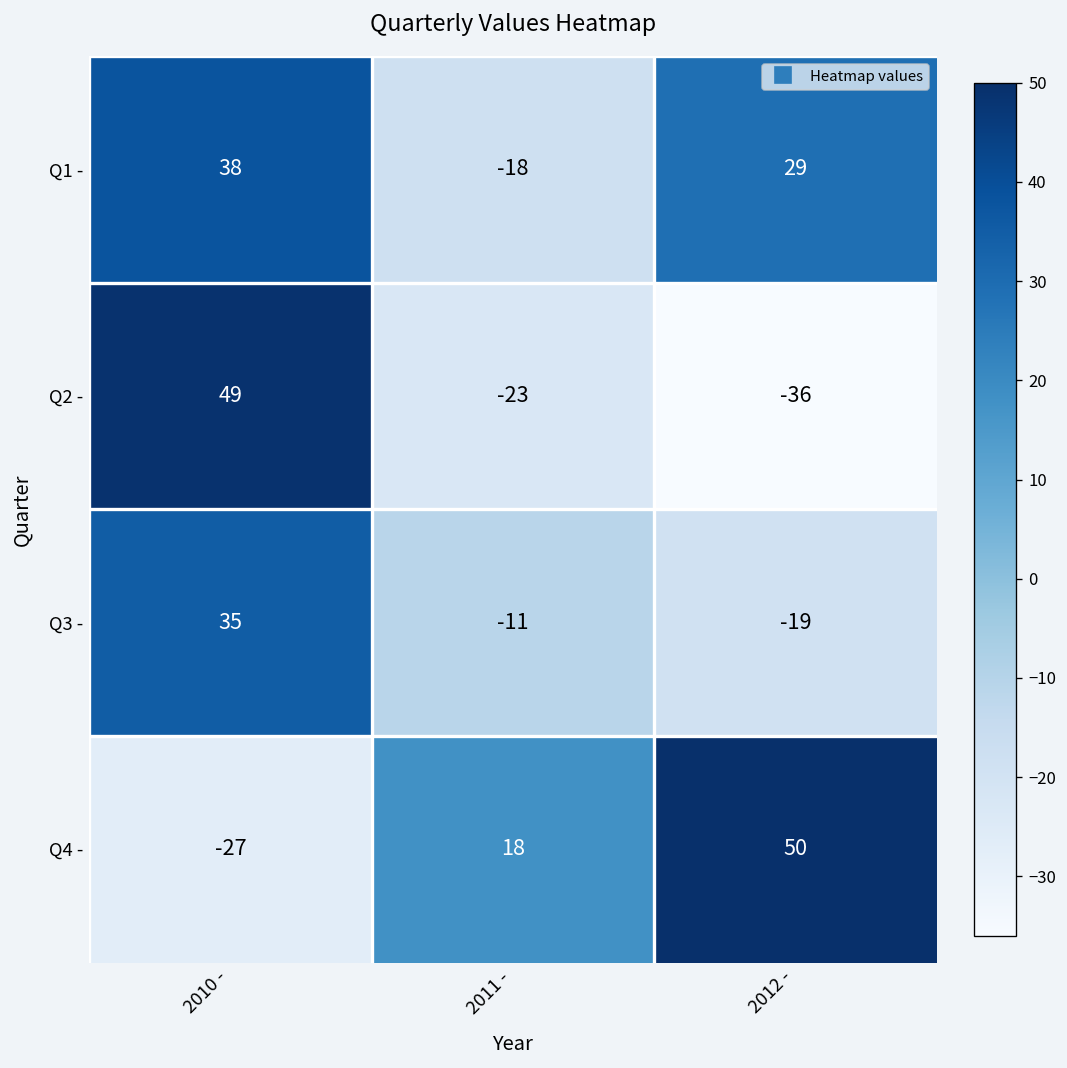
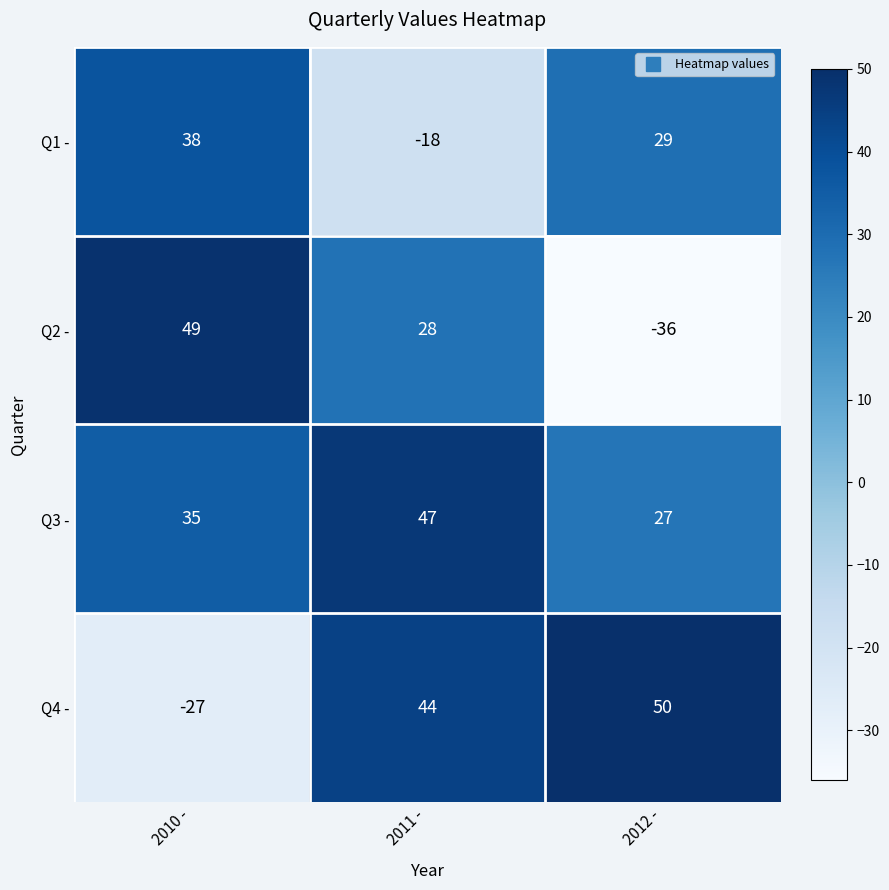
  {
    "Q1 -": {
      "2010 -": 38,
      "2011 -": -18,
      "2012 -": 29
    },
    "Q2 -": {
      "2010 -": 49,
-     "2011 -": -23,
+     "2011 -": 28,
      "2012 -": -36
    },
    "Q3 -": {
      "2010 -": 35,
-     "2011 -": -11,
-     "2012 -": -19
+     "2011 -": 47,
+     "2012 -": 27
    },
    "Q4 -": {
      "2010 -": -27,
-     "2011 -": 18,
+     "2011 -": 44,
      "2012 -": 50
    }
  }
